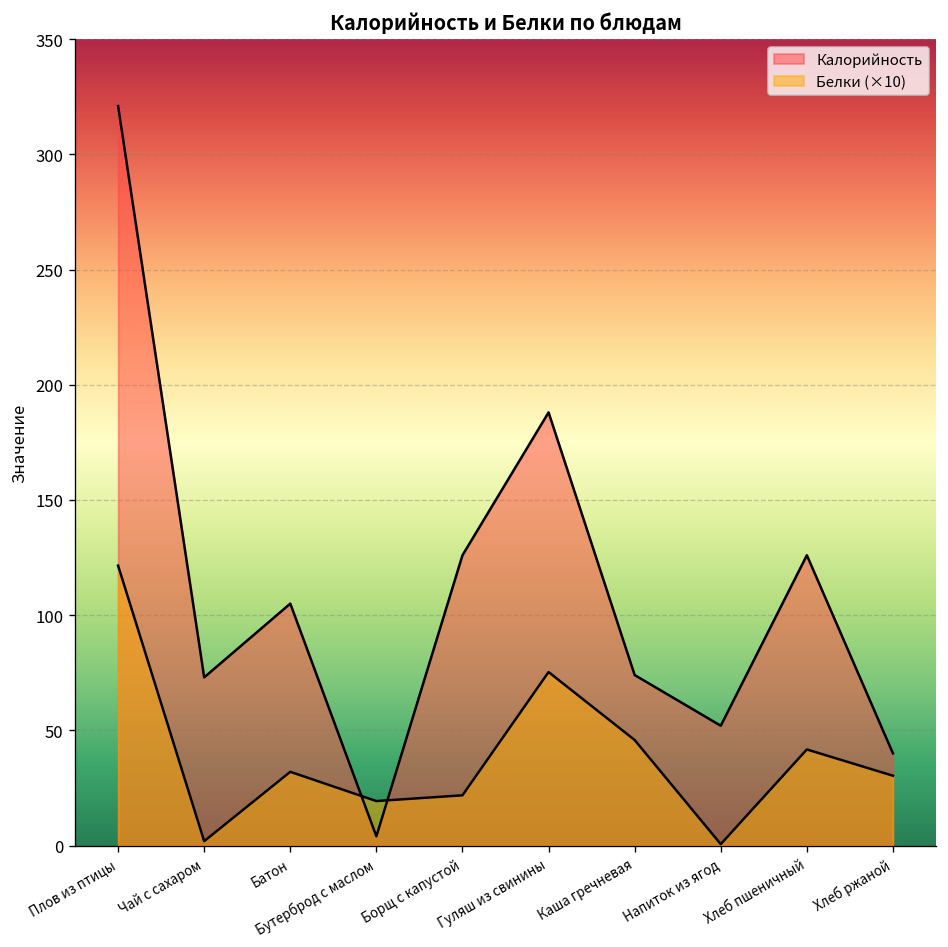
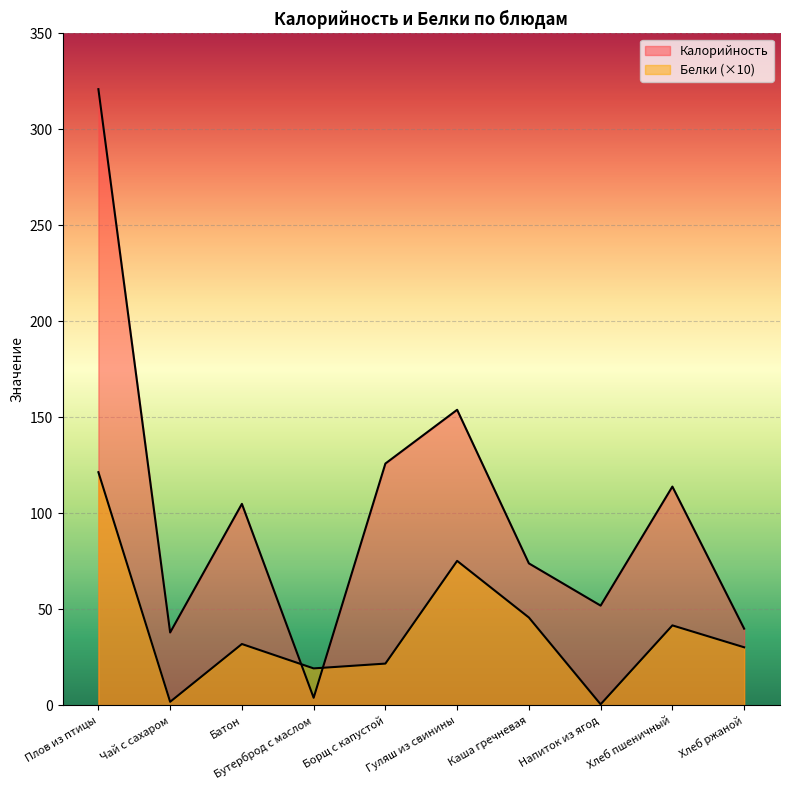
  {
    "Калорийность": {
      "Плов из птицы": 321,
-     "Чай с сахаром": 73,
+     "Чай с сахаром": 38,
      "Батон": 105,
      "Бутерброд с маслом": 4,
      "Борщ с капустой": 126,
-     "Гуляш из свинины": 188,
+     "Гуляш из свинины": 154,
      "Каша гречневая": 74,
      "Напиток из ягод": 52,
-     "Хлеб пшеничный": 126,
+     "Хлеб пшеничный": 114,
      "Хлеб ржаной": 40
    },
    "Белки (×10)": {
      "Плов из птицы": 122,
      "Чай с сахаром": 2,
      "Батон": 32,
      "Бутерброд с маслом": 19,
      "Борщ с капустой": 22,
      "Гуляш из свинины": 75,
      "Каша гречневая": 46,
      "Напиток из ягод": 1,
      "Хлеб пшеничный": 42,
      "Хлеб ржаной": 30
    }
  }
